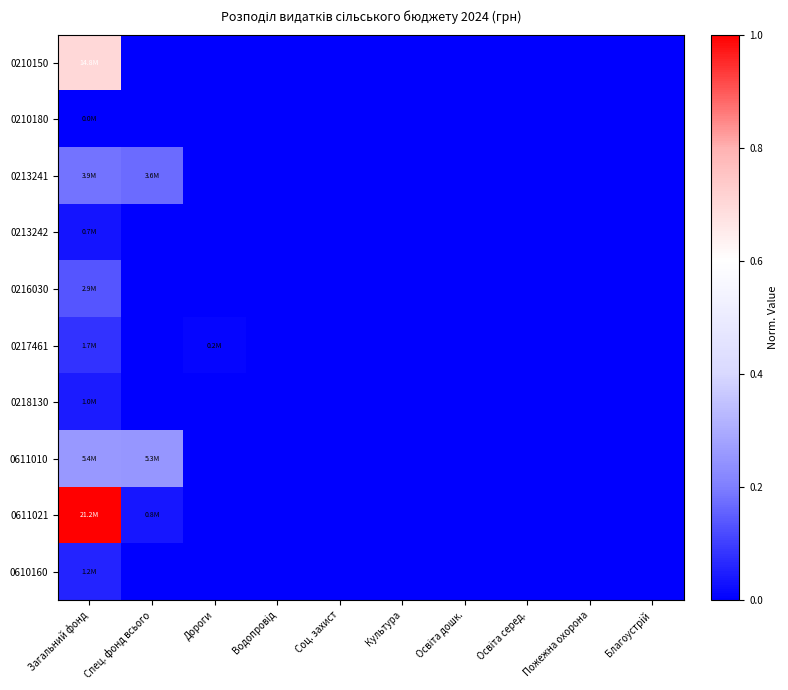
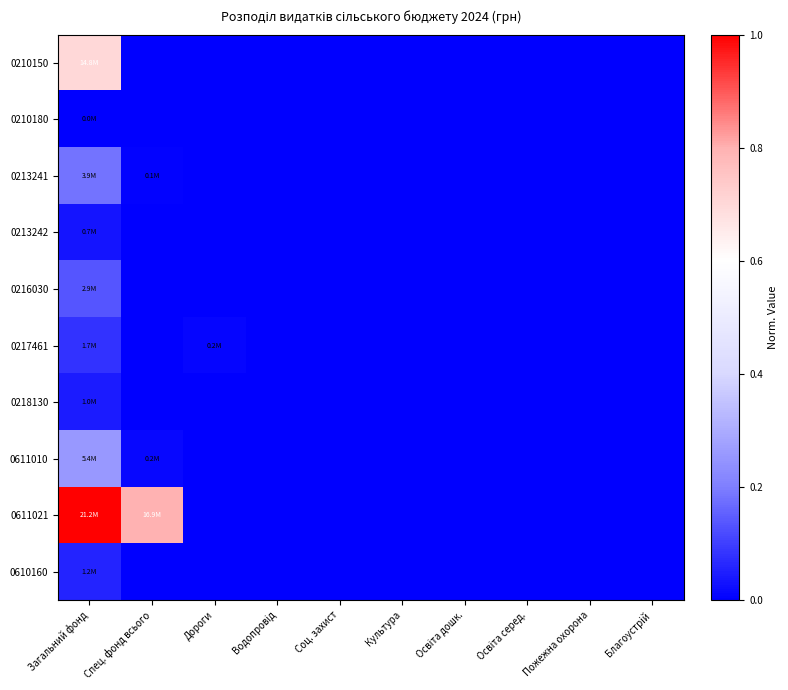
  {
    "0210180": {
      "Загальний фонд": "0.0M"
    },
    "0213241": {
      "Загальний фонд": "3.9M",
-     "Спец. фонд всього": "3.6M"
+     "Спец. фонд всього": "0.1M"
    },
    "0213242": {
      "Загальний фонд": "0.7M"
    },
    "0216030": {
      "Загальний фонд": "2.9M"
    },
    "0217461": {
      "Загальний фонд": "1.7M",
      "Дороги": "0.2M"
    },
    "0218130": {
      "Загальний фонд": "1.0M"
    },
    "0611010": {
      "Загальний фонд": "5.4M",
-     "Спец. фонд всього": "5.3M"
+     "Спец. фонд всього": "0.2M"
    },
    "0611021": {
      "Загальний фонд": "21.2M",
-     "Спец. фонд всього": "0.8M"
+     "Спец. фонд всього": "16.9M"
    },
    "0610160": {
      "Загальний фонд": "1.2M"
    }
  }
